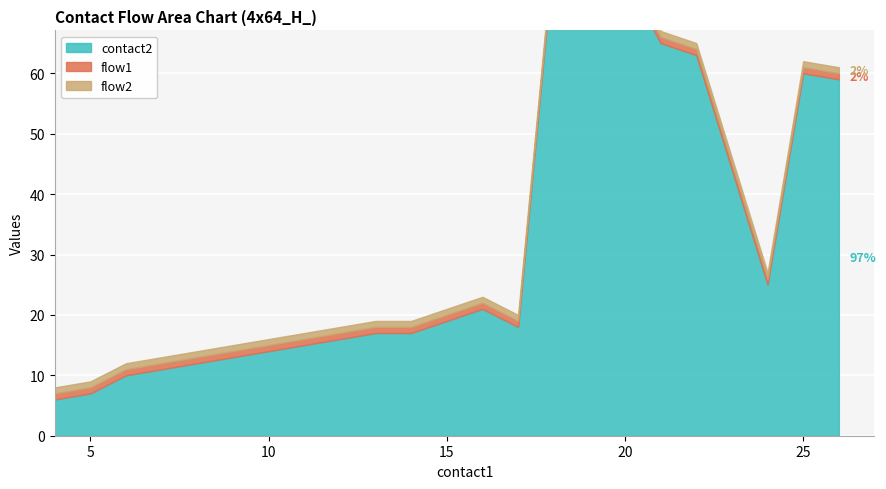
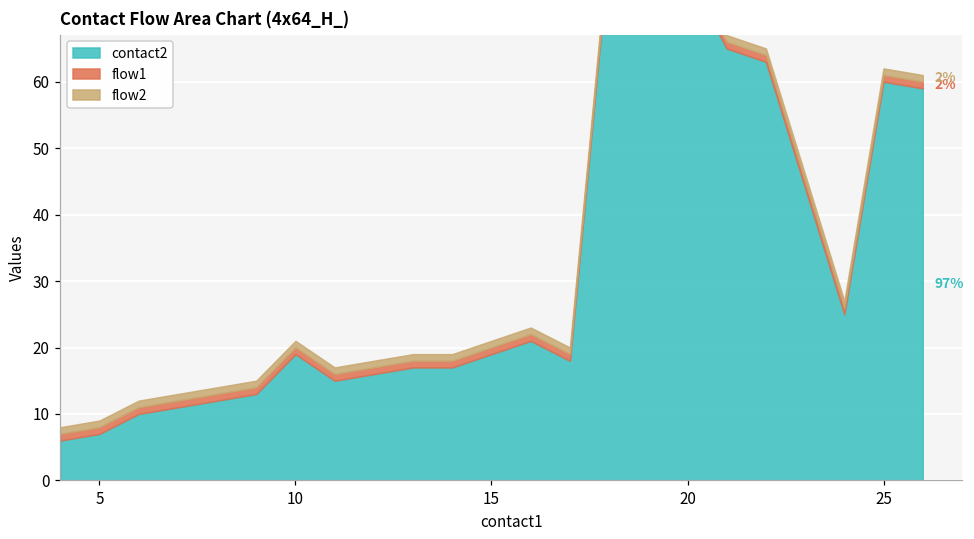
  {
    "contact2": {
      "5": 7,
-     "10": 14,
+     "10": 19,
      "25": 60
    },
    "flow1": {
      "5": 1,
      "10": 1,
      "25": 1
    },
    "flow2": {
      "5": 1,
      "10": 1,
      "25": 1
    }
  }
